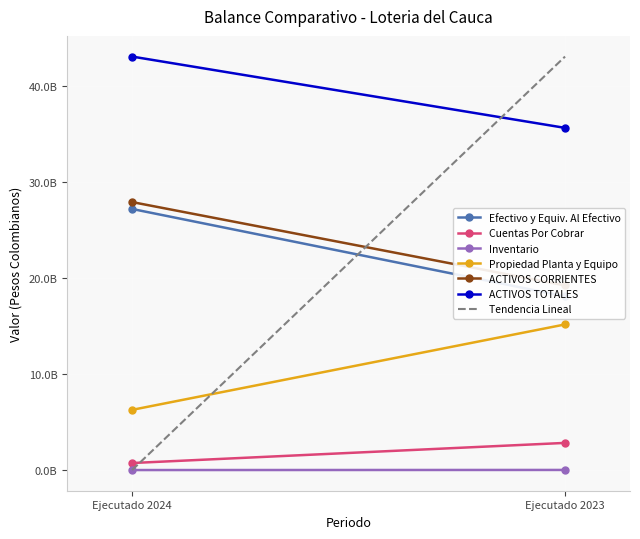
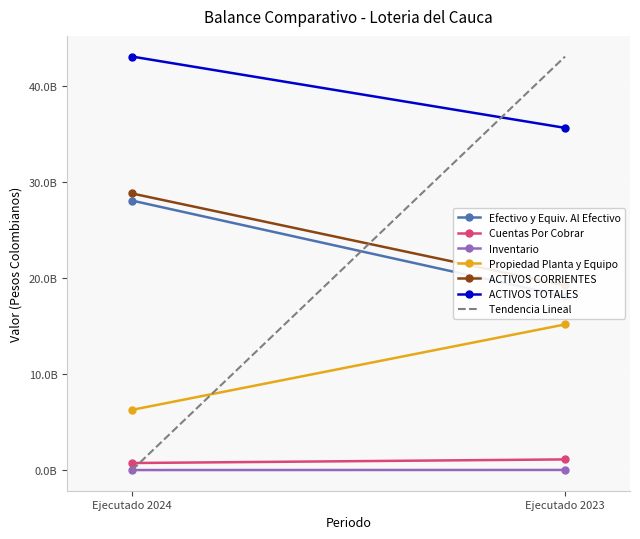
  {
    "Efectivo y Equiv. Al Efectivo": {
-     "Ejecutado 2024": 27000000000
+     "Ejecutado 2024": 28000000000
    },
    "Cuentas Por Cobrar": {
      "Ejecutado 2024": 1000000000,
-     "Ejecutado 2023": 3000000000
+     "Ejecutado 2023": 1000000000
    },
    "Inventario": {
      "Ejecutado 2023": 0
    },
    "Propiedad Planta y Equipo": {
      "Ejecutado 2024": 6000000000,
      "Ejecutado 2023": 15000000000
    },
    "ACTIVOS CORRIENTES": {
-     "Ejecutado 2024": 28000000000
+     "Ejecutado 2024": 29000000000
    },
    "ACTIVOS TOTALES": {
      "Ejecutado 2024": 43000000000,
      "Ejecutado 2023": 36000000000
    },
    "Tendencia Lineal": {
      "Ejecutado 2023": 43000000000
    }
  }
